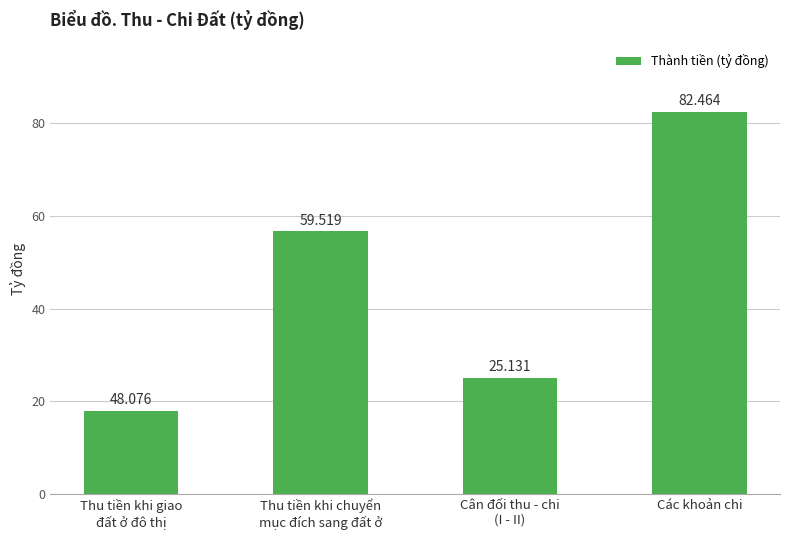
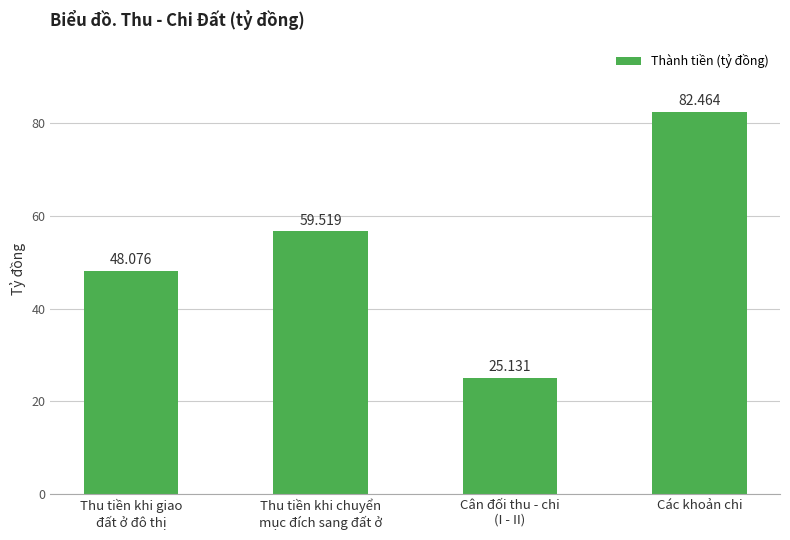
  {
-   "Thu tiền khi giao đất ở đô thị": 18
+   "Thu tiền khi giao đất ở đô thị": 48
  }
